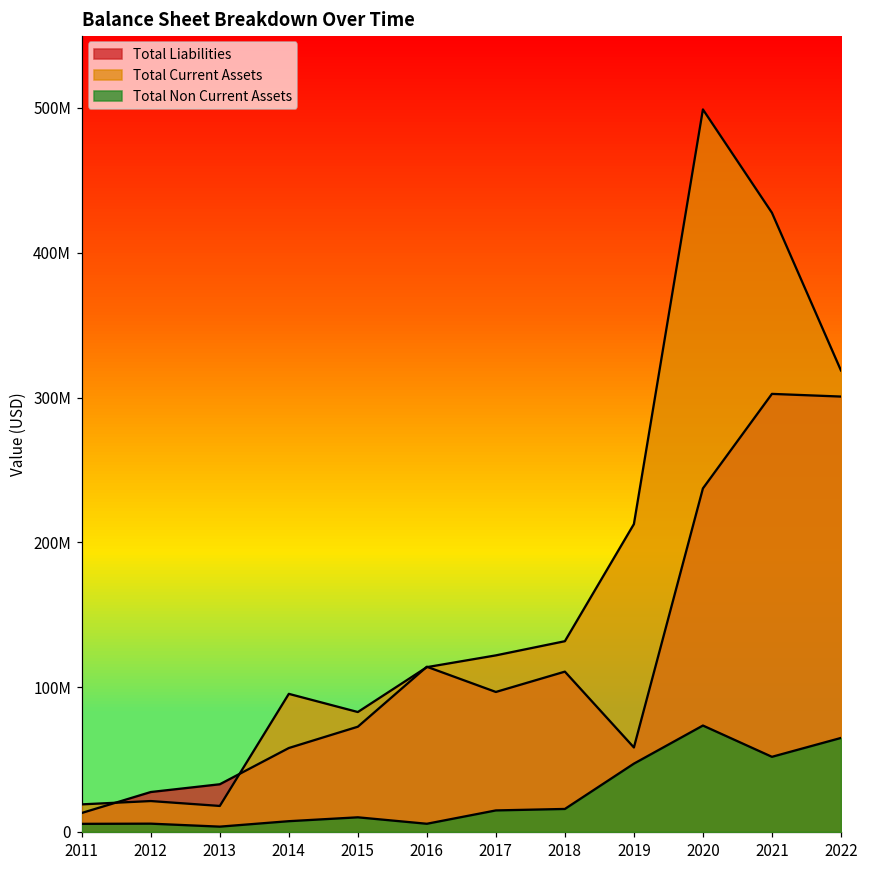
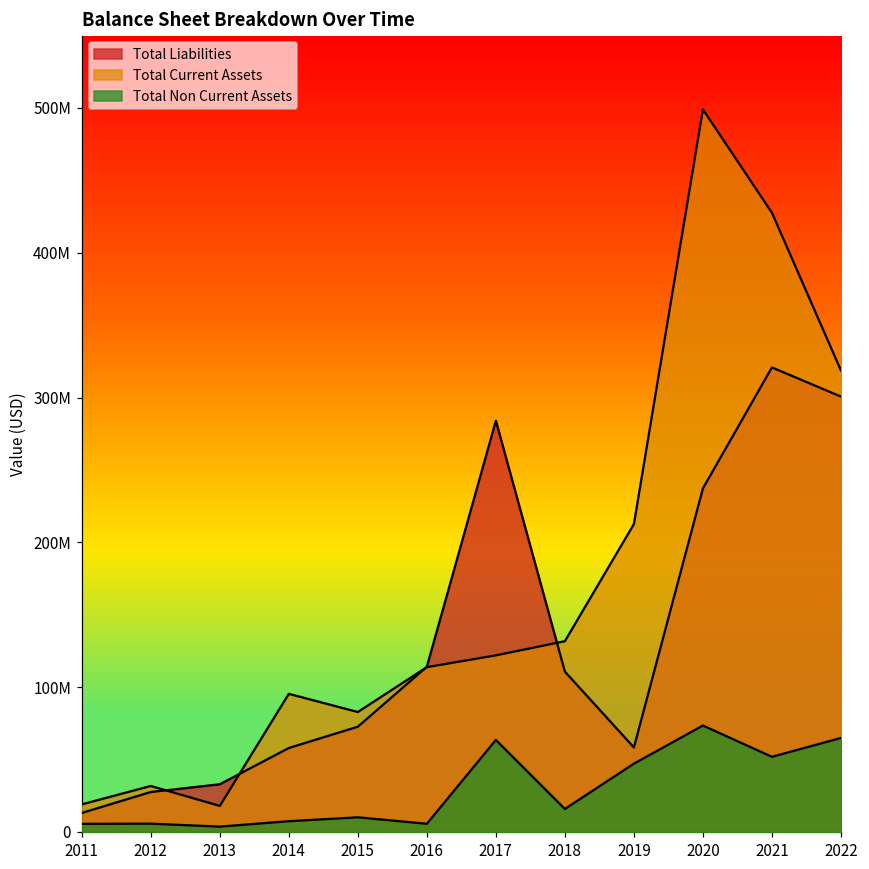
  {
    "Total Liabilities": {
      "2011": 13000000,
      "2012": 28000000,
      "2013": 33000000,
      "2014": 58000000,
      "2015": 73000000,
-     "2017": 97000000,
+     "2017": 284000000,
      "2018": 111000000,
      "2019": 58000000,
      "2020": 237000000,
-     "2021": 303000000,
+     "2021": 321000000,
      "2022": 301000000
    },
    "Total Current Assets": {
      "2011": 19000000,
-     "2012": 21000000,
+     "2012": 32000000,
      "2013": 18000000,
      "2014": 95000000,
      "2015": 83000000,
      "2017": 122000000,
      "2018": 132000000,
      "2019": 213000000,
      "2020": 499000000,
      "2021": 428000000,
      "2022": 319000000
    },
    "Total Non Current Assets": {
      "2011": 6000000,
      "2012": 6000000,
      "2013": 4000000,
      "2014": 7000000,
      "2015": 10000000,
      "2016": 6000000,
-     "2017": 15000000,
+     "2017": 64000000,
      "2018": 16000000,
      "2019": 47000000,
      "2020": 73000000,
      "2021": 52000000,
      "2022": 65000000
    }
  }
